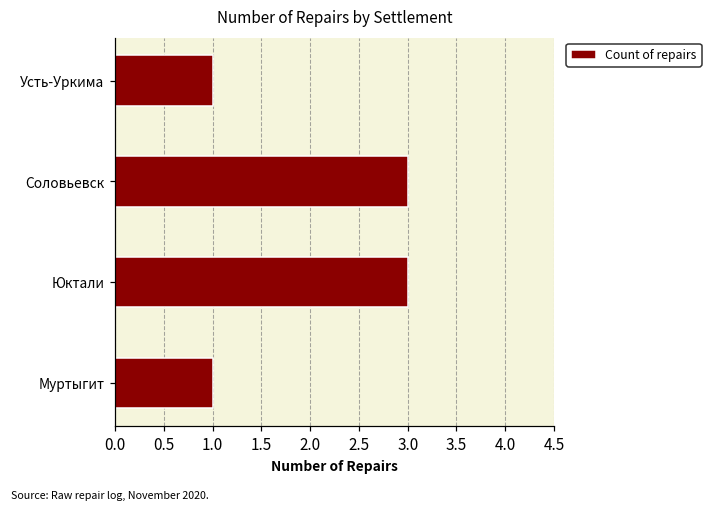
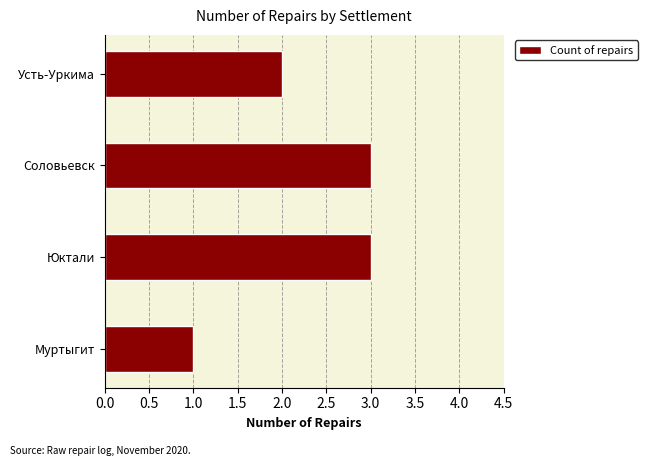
  {
-   "Усть-Уркима": 1,
+   "Усть-Уркима": 2,
    "Соловьевск": 3,
    "Юктали": 3,
    "Муртыгит": 1
  }
